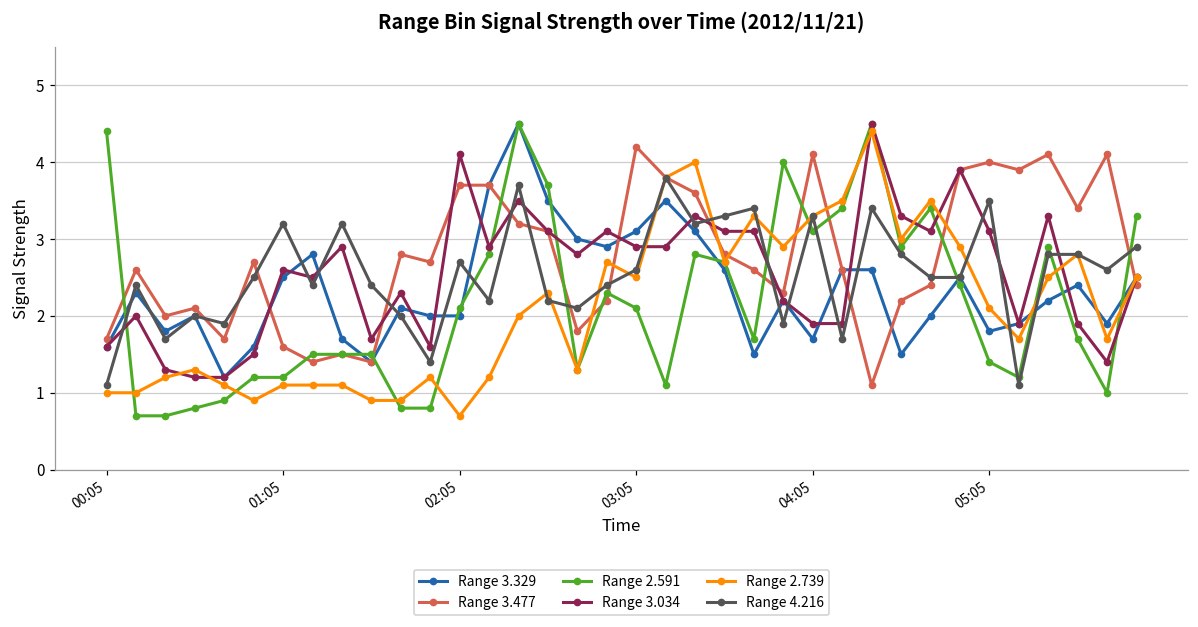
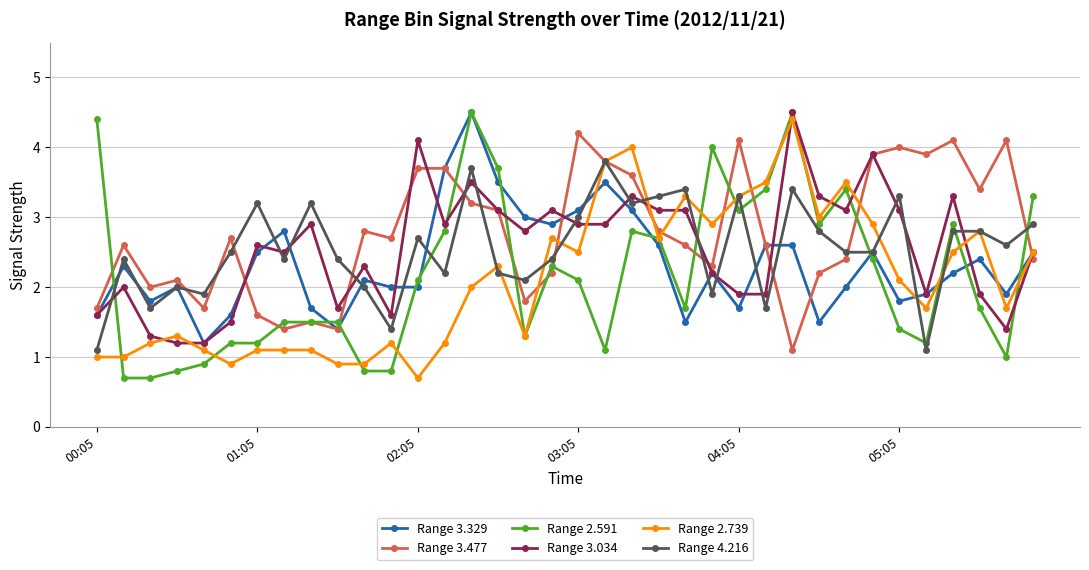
  {
    "Range 3.329": {
      "01:05": 2.5,
      "02:05": 2.0,
      "03:05": 3.1,
      "04:05": 1.7,
      "05:05": 1.8
    },
    "Range 3.477": {
      "00:05": 1.7,
      "01:05": 1.6,
      "02:05": 3.7,
      "03:05": 4.2,
      "04:05": 4.1,
      "05:05": 4.0
    },
    "Range 2.591": {
      "00:05": 4.4,
      "01:05": 1.2,
      "02:05": 2.1,
      "03:05": 2.1,
      "04:05": 3.1,
      "05:05": 1.4
    },
    "Range 3.034": {
      "01:05": 2.6,
      "02:05": 4.1,
      "03:05": 2.9,
      "04:05": 1.9,
      "05:05": 3.1
    },
    "Range 2.739": {
      "00:05": 1.0,
      "01:05": 1.1,
      "02:05": 0.7,
      "03:05": 2.5,
      "05:05": 2.1
    },
    "Range 4.216": {
      "00:05": 1.1,
      "01:05": 3.2,
      "02:05": 2.7,
-     "03:05": 2.6,
-     "05:05": 3.5
+     "03:05": 3.0,
+     "05:05": 3.3
    }
  }
